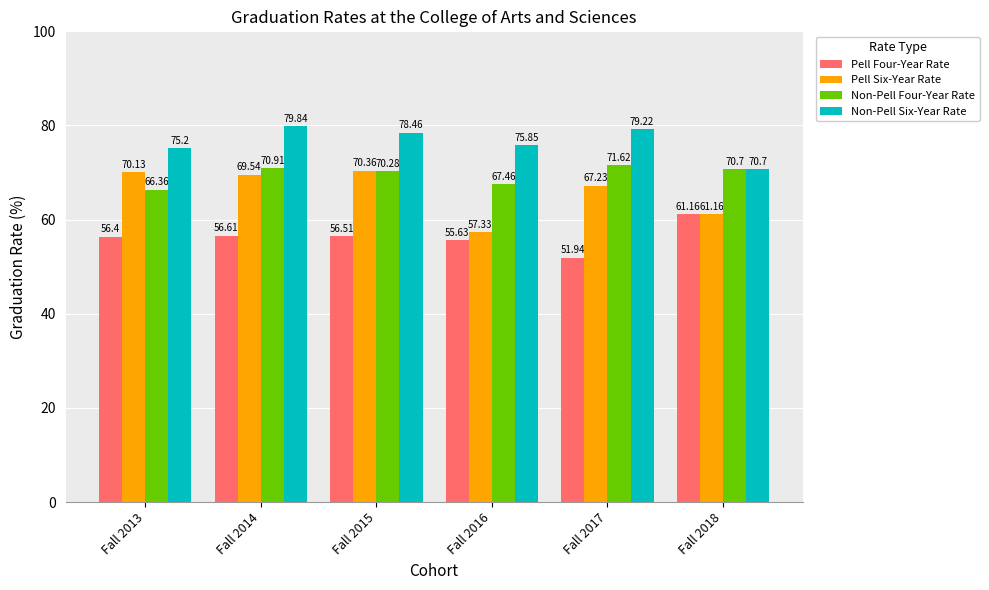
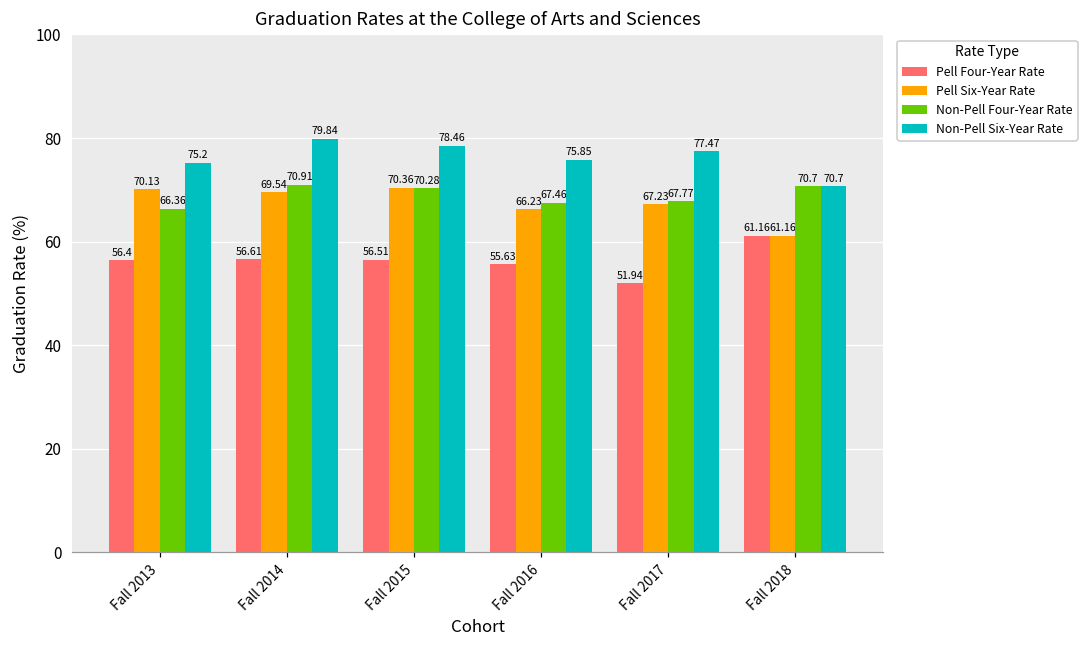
  {
    "Pell Four-Year Rate": {
      "Fall 2013": 56.4,
      "Fall 2014": 56.61,
      "Fall 2015": 56.51,
      "Fall 2016": 55.63,
      "Fall 2017": 51.94,
      "Fall 2018": 61.16
    },
    "Pell Six-Year Rate": {
      "Fall 2013": 70.13,
      "Fall 2014": 69.54,
      "Fall 2015": 70.36,
-     "Fall 2016": 57.33,
+     "Fall 2016": 66.23,
      "Fall 2017": 67.23,
      "Fall 2018": 61.16
    },
    "Non-Pell Four-Year Rate": {
      "Fall 2013": 66.36,
      "Fall 2014": 70.91,
      "Fall 2015": 70.28,
      "Fall 2016": 67.46,
-     "Fall 2017": 71.62,
+     "Fall 2017": 67.77,
      "Fall 2018": 70.7
    },
    "Non-Pell Six-Year Rate": {
      "Fall 2013": 75.2,
      "Fall 2014": 79.84,
      "Fall 2015": 78.46,
      "Fall 2016": 75.85,
-     "Fall 2017": 79.22,
+     "Fall 2017": 77.47,
      "Fall 2018": 70.7
    }
  }
